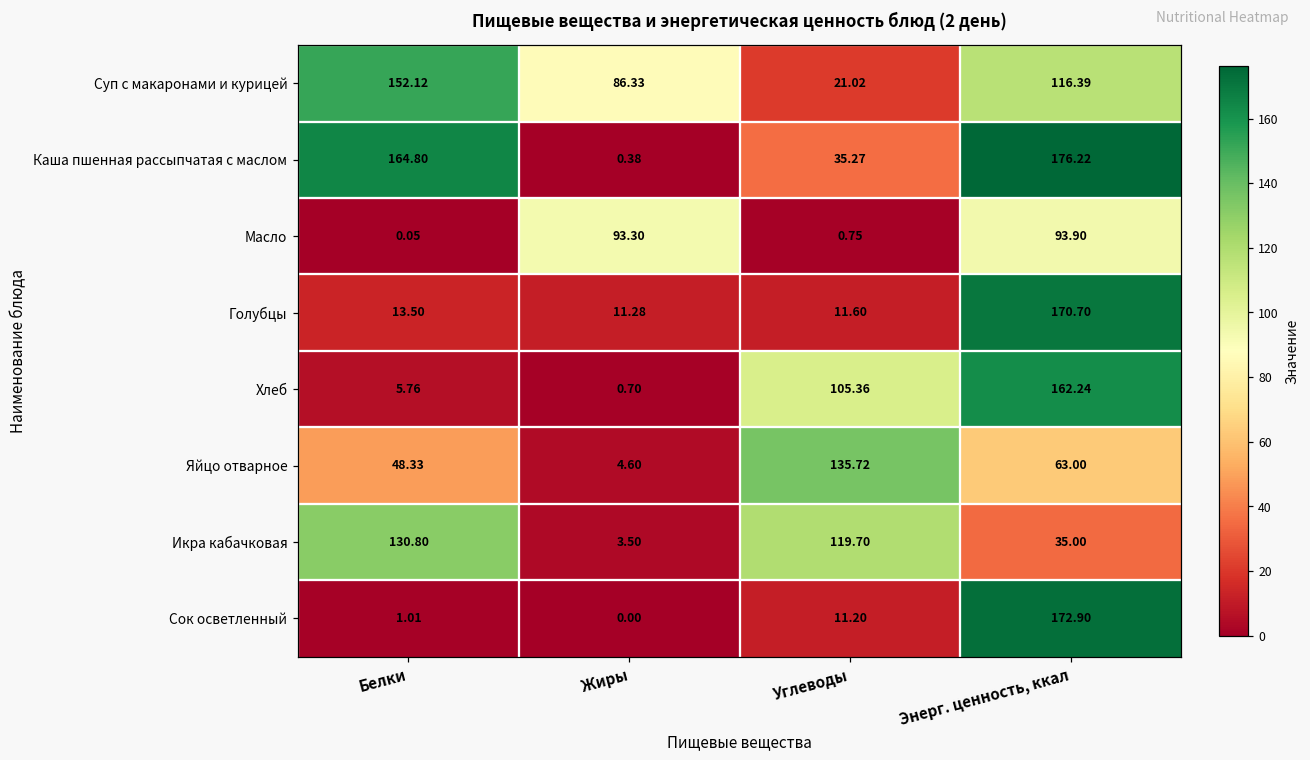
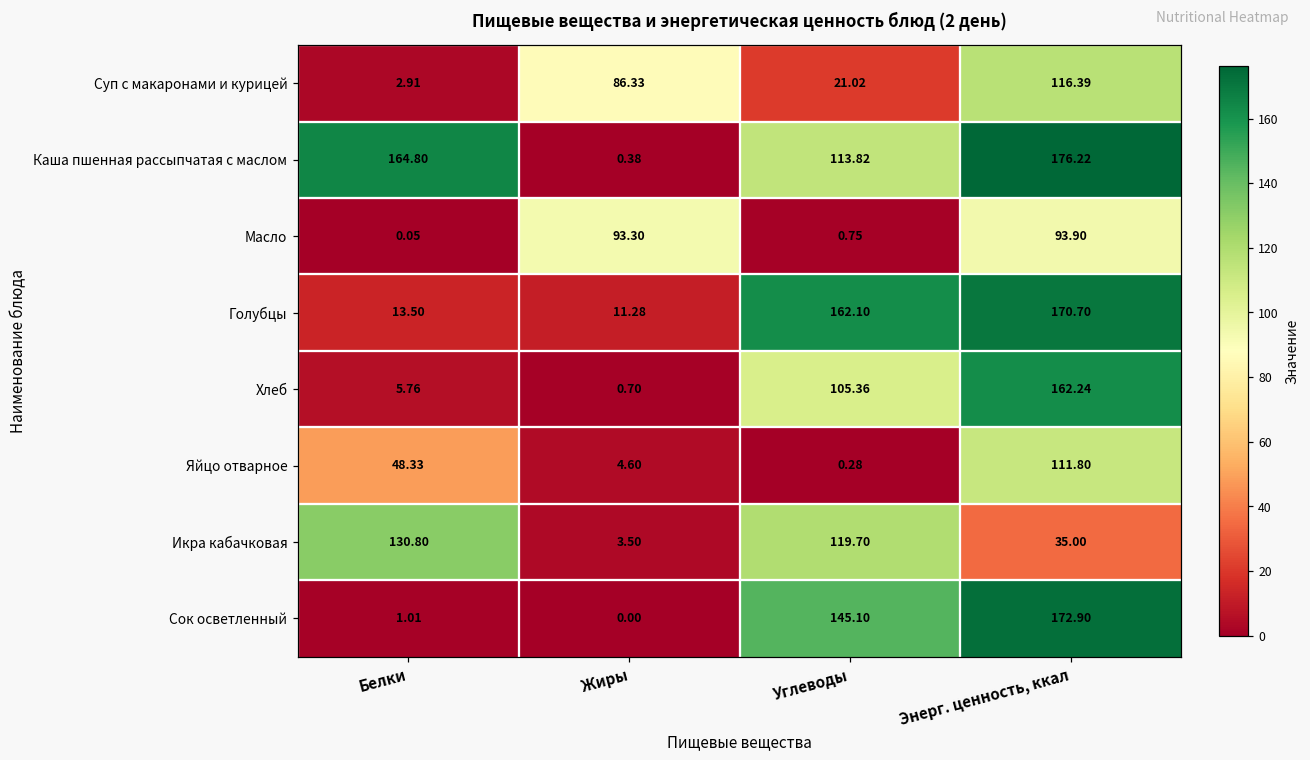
  {
    "Суп с макаронами и курицей": {
-     "Белки": 152.12,
+     "Белки": 2.91,
      "Жиры": 86.33,
      "Углеводы": 21.02,
      "Энерг. ценность, ккал": 116.39
    },
    "Каша пшенная рассыпчатая с маслом": {
      "Белки": 164.80,
      "Жиры": 0.38,
-     "Углеводы": 35.27,
+     "Углеводы": 113.82,
      "Энерг. ценность, ккал": 176.22
    },
    "Масло": {
      "Белки": 0.05,
      "Жиры": 93.30,
      "Углеводы": 0.75,
      "Энерг. ценность, ккал": 93.90
    },
    "Голубцы": {
      "Белки": 13.50,
      "Жиры": 11.28,
-     "Углеводы": 11.60,
+     "Углеводы": 162.10,
      "Энерг. ценность, ккал": 170.70
    },
    "Хлеб": {
      "Белки": 5.76,
      "Жиры": 0.70,
      "Углеводы": 105.36,
      "Энерг. ценность, ккал": 162.24
    },
    "Яйцо отварное": {
      "Белки": 48.33,
      "Жиры": 4.60,
-     "Углеводы": 135.72,
-     "Энерг. ценность, ккал": 63.00
+     "Углеводы": 0.28,
+     "Энерг. ценность, ккал": 111.80
    },
    "Икра кабачковая": {
      "Белки": 130.80,
      "Жиры": 3.50,
      "Углеводы": 119.70,
      "Энерг. ценность, ккал": 35.00
    },
    "Сок осветленный": {
      "Белки": 1.01,
      "Жиры": 0.00,
-     "Углеводы": 11.20,
+     "Углеводы": 145.10,
      "Энерг. ценность, ккал": 172.90
    }
  }
